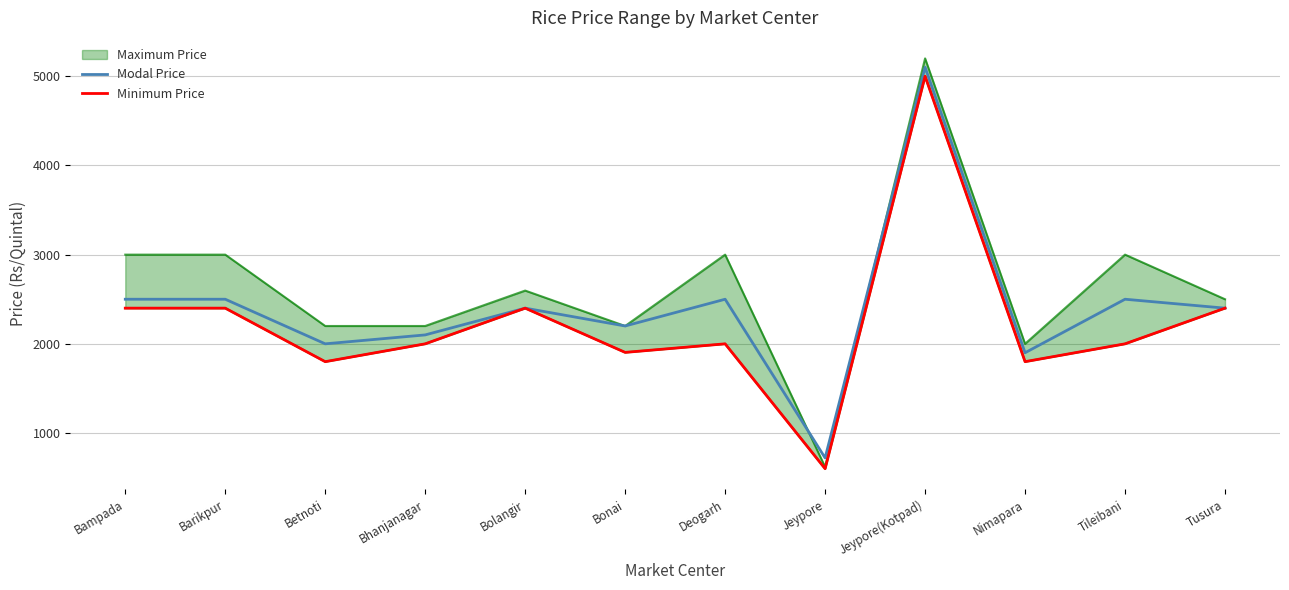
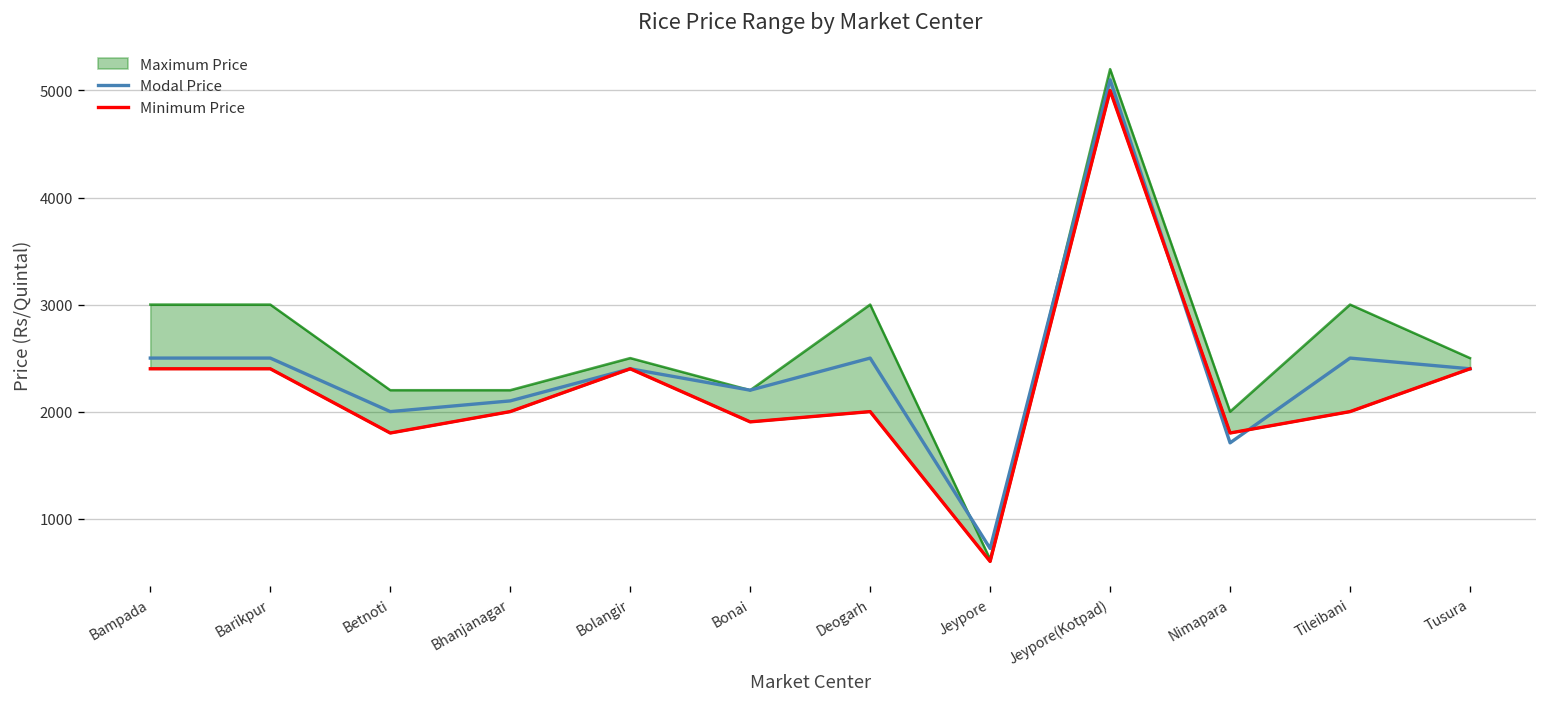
  {
    "Maximum Price": {
      "Bampada": 3000,
      "Barikpur": 3000,
      "Betnoti": 2200,
      "Bhanjanagar": 2200,
-     "Bolangir": 2600,
+     "Bolangir": 2500,
      "Deogarh": 3000,
      "Jeypore(Kotpad)": 5200,
      "Nimapara": 2000,
      "Tileibani": 3000,
      "Tusura": 2500
    },
    "Minimum Price": {
      "Bampada": 2400,
      "Barikpur": 2400,
      "Betnoti": 1800,
      "Bhanjanagar": 2000,
      "Bonai": 1900,
      "Deogarh": 2000,
      "Jeypore(Kotpad)": 5000,
      "Nimapara": 1800,
      "Tileibani": 2000
    },
    "Modal Price": {
      "Bampada": 2500,
      "Barikpur": 2500,
      "Betnoti": 2000,
      "Bhanjanagar": 2100,
      "Deogarh": 2500,
      "Jeypore": 700,
      "Jeypore(Kotpad)": 5100,
-     "Nimapara": 1900,
+     "Nimapara": 1700,
      "Tileibani": 2500
    }
  }
